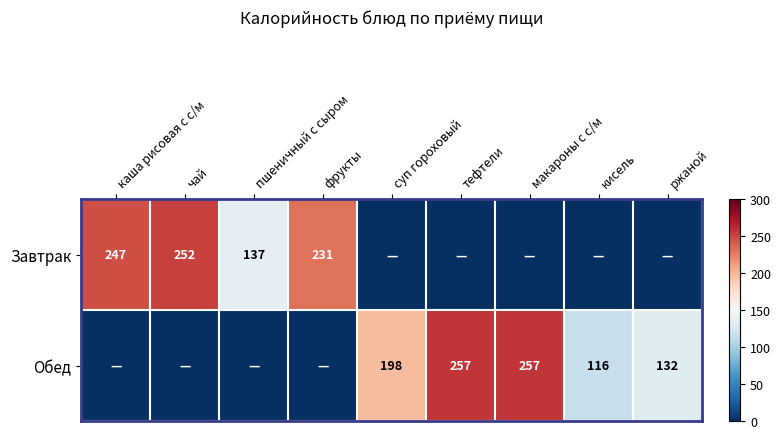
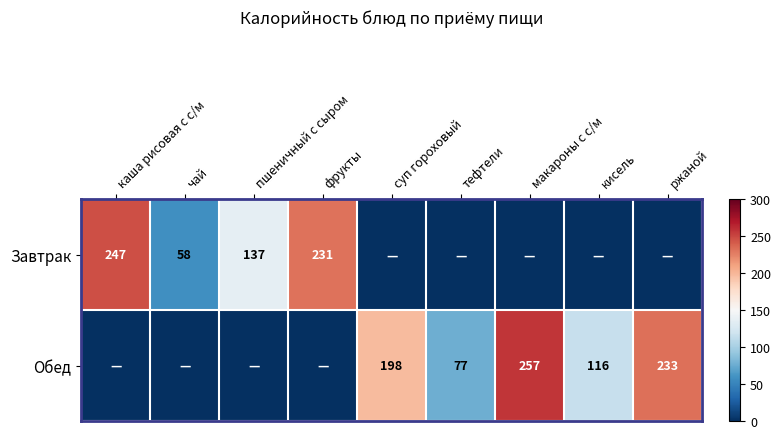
  {
    "Завтрак": {
      "каша рисовая с с/м": 247,
-     "чай": 252,
+     "чай": 58,
      "пшеничный с сыром": 137,
      "фрукты": 231
    },
    "Обед": {
      "суп гороховый": 198,
-     "тефтели": 257,
+     "тефтели": 77,
      "макароны с с/м": 257,
      "кисель": 116,
-     "ржаной": 132
+     "ржаной": 233
    }
  }
